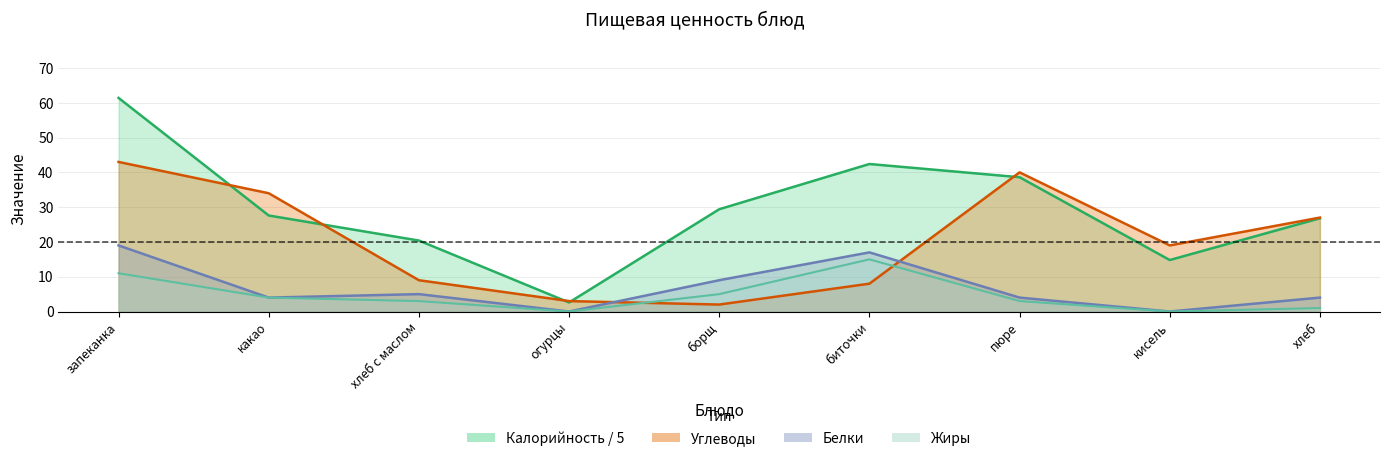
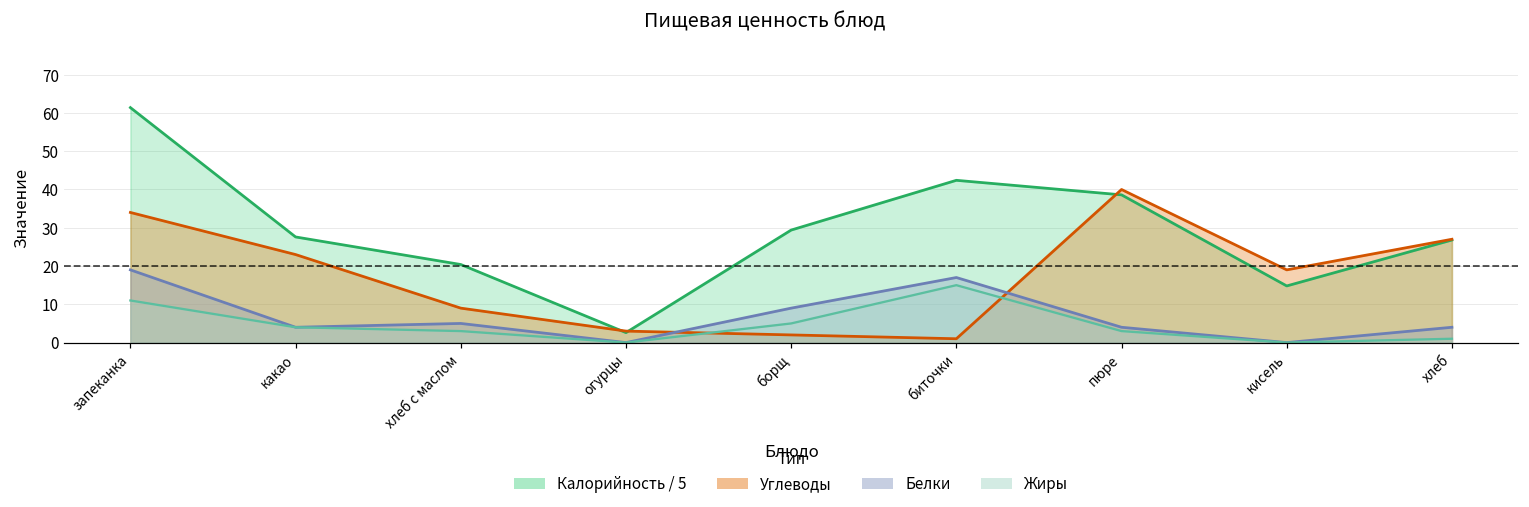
  {
    "Углеводы": {
-     "запеканка": 43,
-     "какао": 34,
+     "запеканка": 34,
+     "какао": 23,
      "хлеб с маслом": 9,
      "борщ": 2,
-     "биточки": 8,
+     "биточки": 1,
      "пюре": 40,
      "кисель": 19
    }
  }
